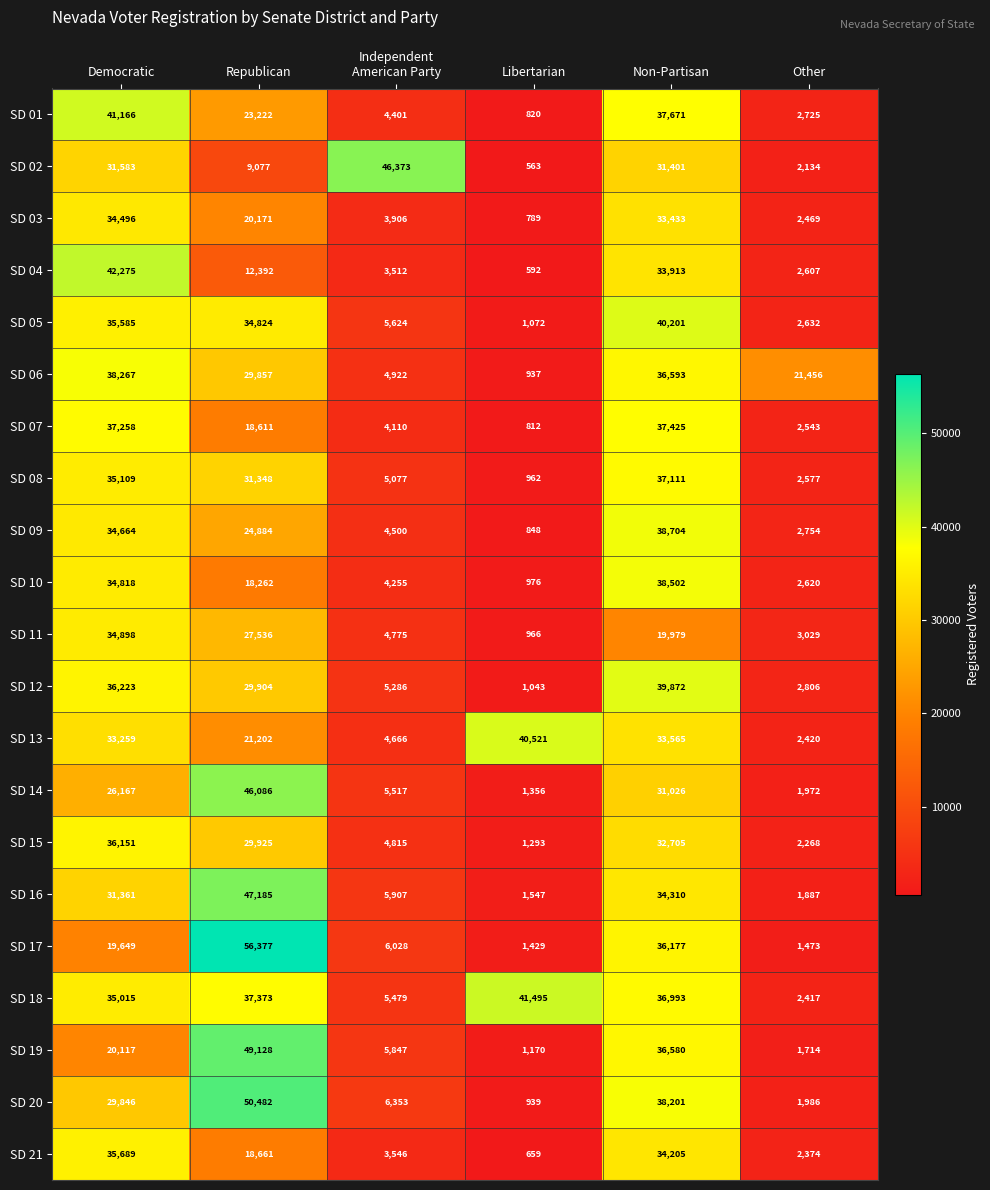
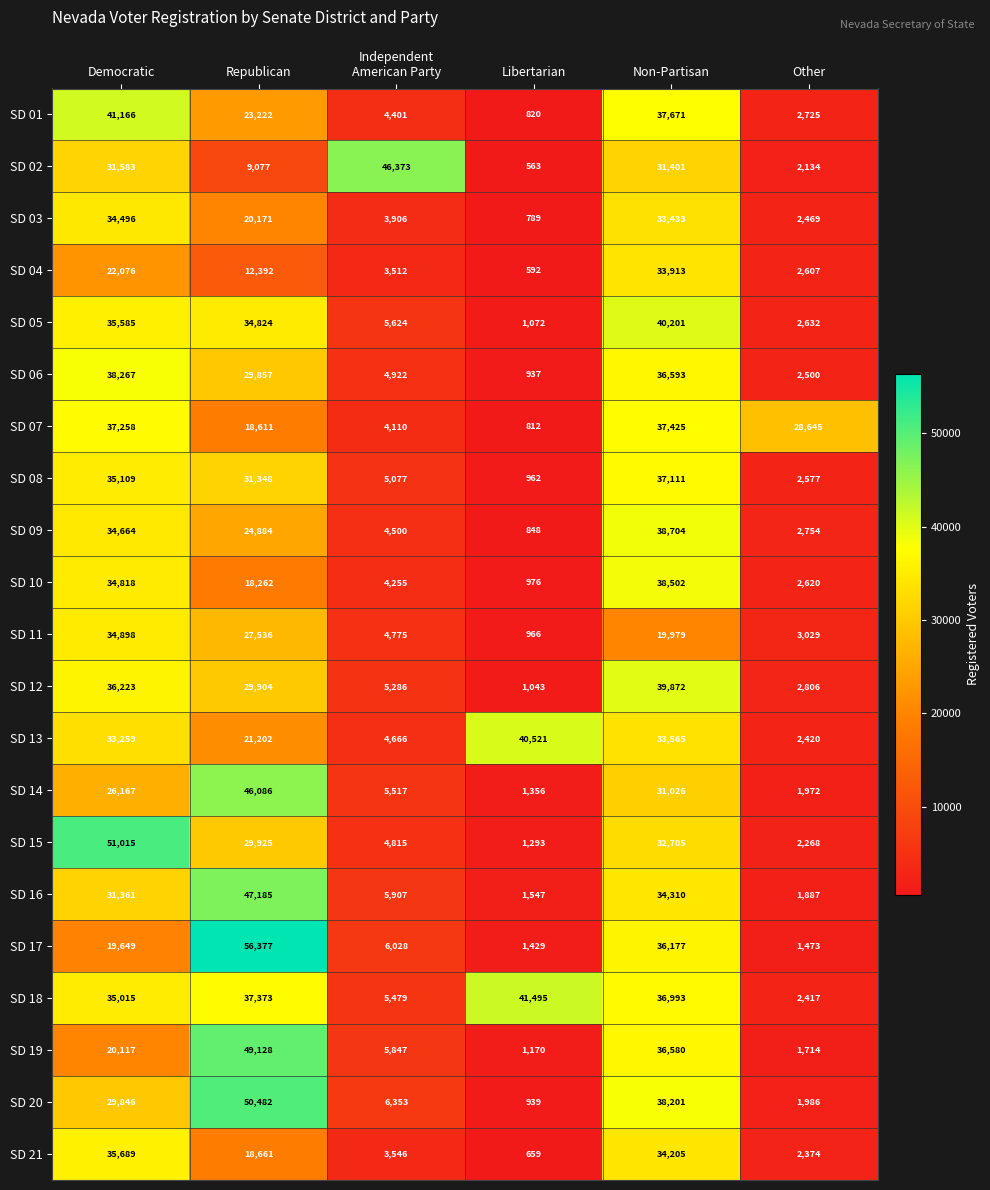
  {
    "SD 01": {
      "Democratic": "41,166",
      "Republican": "23,222",
      "Independent American Party": "4,401",
      "Libertarian": "820",
      "Non-Partisan": "37,671",
      "Other": "2,725"
    },
    "SD 02": {
      "Democratic": "31,583",
      "Republican": "9,077",
      "Independent American Party": "46,373",
      "Libertarian": "563",
      "Non-Partisan": "31,401",
      "Other": "2,134"
    },
    "SD 03": {
      "Democratic": "34,496",
      "Republican": "20,171",
      "Independent American Party": "3,906",
      "Libertarian": "789",
      "Non-Partisan": "33,433",
      "Other": "2,469"
    },
    "SD 04": {
-     "Democratic": "42,275",
+     "Democratic": "22,076",
      "Republican": "12,392",
      "Independent American Party": "3,512",
      "Libertarian": "592",
      "Non-Partisan": "33,913",
      "Other": "2,607"
    },
    "SD 05": {
      "Democratic": "35,585",
      "Republican": "34,824",
      "Independent American Party": "5,624",
      "Libertarian": "1,072",
      "Non-Partisan": "40,201",
      "Other": "2,632"
    },
    "SD 06": {
      "Democratic": "38,267",
      "Republican": "29,857",
      "Independent American Party": "4,922",
      "Libertarian": "937",
      "Non-Partisan": "36,593",
-     "Other": "21,456"
+     "Other": "2,500"
    },
    "SD 07": {
      "Democratic": "37,258",
      "Republican": "18,611",
      "Independent American Party": "4,110",
      "Libertarian": "812",
      "Non-Partisan": "37,425",
-     "Other": "2,543"
+     "Other": "28,645"
    },
    "SD 08": {
      "Democratic": "35,109",
      "Republican": "31,348",
      "Independent American Party": "5,077",
      "Libertarian": "962",
      "Non-Partisan": "37,111",
      "Other": "2,577"
    },
    "SD 09": {
      "Democratic": "34,664",
      "Republican": "24,884",
      "Independent American Party": "4,500",
      "Libertarian": "848",
      "Non-Partisan": "38,704",
      "Other": "2,754"
    },
    "SD 10": {
      "Democratic": "34,818",
      "Republican": "18,262",
      "Independent American Party": "4,255",
      "Libertarian": "976",
      "Non-Partisan": "38,502",
      "Other": "2,620"
    },
    "SD 11": {
      "Democratic": "34,898",
      "Republican": "27,536",
      "Independent American Party": "4,775",
      "Libertarian": "966",
      "Non-Partisan": "19,979",
      "Other": "3,029"
    },
    "SD 12": {
      "Democratic": "36,223",
      "Republican": "29,904",
      "Independent American Party": "5,286",
      "Libertarian": "1,043",
      "Non-Partisan": "39,872",
      "Other": "2,806"
    },
    "SD 13": {
      "Democratic": "33,259",
      "Republican": "21,202",
      "Independent American Party": "4,666",
      "Libertarian": "40,521",
      "Non-Partisan": "33,565",
      "Other": "2,420"
    },
    "SD 14": {
      "Democratic": "26,167",
      "Republican": "46,086",
      "Independent American Party": "5,517",
      "Libertarian": "1,356",
      "Non-Partisan": "31,026",
      "Other": "1,972"
    },
    "SD 15": {
-     "Democratic": "36,151",
+     "Democratic": "51,015",
      "Republican": "29,925",
      "Independent American Party": "4,815",
      "Libertarian": "1,293",
      "Non-Partisan": "32,705",
      "Other": "2,268"
    },
    "SD 16": {
      "Democratic": "31,361",
      "Republican": "47,185",
      "Independent American Party": "5,907",
      "Libertarian": "1,547",
      "Non-Partisan": "34,310",
      "Other": "1,887"
    },
    "SD 17": {
      "Democratic": "19,649",
      "Republican": "56,377",
      "Independent American Party": "6,028",
      "Libertarian": "1,429",
      "Non-Partisan": "36,177",
      "Other": "1,473"
    },
    "SD 18": {
      "Democratic": "35,015",
      "Republican": "37,373",
      "Independent American Party": "5,479",
      "Libertarian": "41,495",
      "Non-Partisan": "36,993",
      "Other": "2,417"
    },
    "SD 19": {
      "Democratic": "20,117",
      "Republican": "49,128",
      "Independent American Party": "5,847",
      "Libertarian": "1,170",
      "Non-Partisan": "36,580",
      "Other": "1,714"
    },
    "SD 20": {
      "Democratic": "29,846",
      "Republican": "50,482",
      "Independent American Party": "6,353",
      "Libertarian": "939",
      "Non-Partisan": "38,201",
      "Other": "1,986"
    },
    "SD 21": {
      "Democratic": "35,689",
      "Republican": "18,661",
      "Independent American Party": "3,546",
      "Libertarian": "659",
      "Non-Partisan": "34,205",
      "Other": "2,374"
    }
  }
